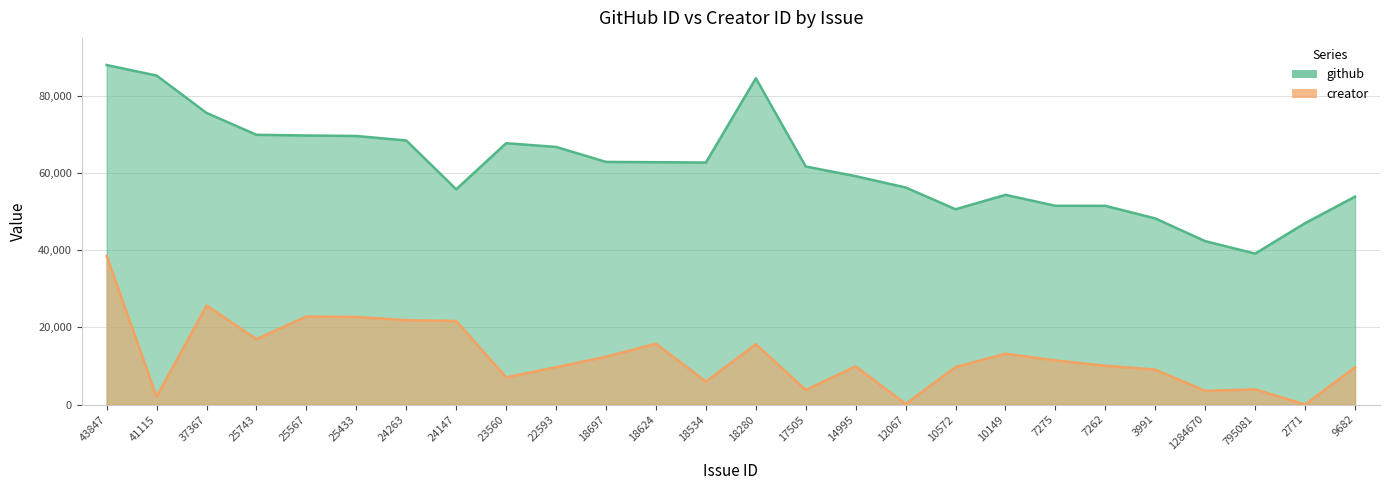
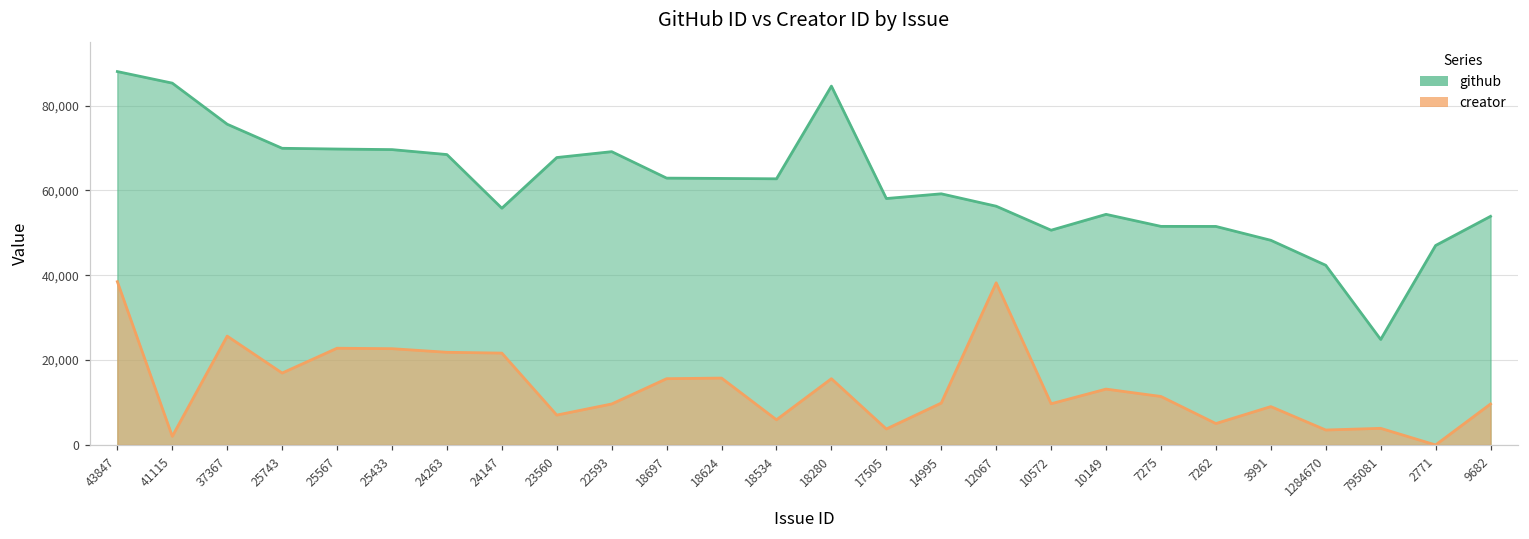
  {
    "github": {
      "43847": "88,000",
      "41115": "85,000",
      "37367": "76,000",
      "25743": "70,000",
      "25567": "70,000",
      "25433": "70,000",
      "24263": "68,000",
      "24147": "56,000",
      "23560": "68,000",
-     "22593": "67,000",
+     "22593": "69,000",
      "18697": "63,000",
      "18624": "63,000",
      "18534": "63,000",
      "18280": "85,000",
-     "17505": "62,000",
+     "17505": "58,000",
      "14995": "59,000",
      "12067": "56,000",
      "10572": "51,000",
      "10149": "54,000",
      "7275": "52,000",
      "7262": "52,000",
      "3991": "48,000",
      "1284670": "42,000",
-     "795081": "39,000",
+     "795081": "25,000",
      "2771": "47,000",
      "9682": "54,000"
    },
    "creator": {
      "43847": "38,000",
      "41115": "2,000",
      "37367": "26,000",
      "25743": "17,000",
      "25567": "23,000",
      "25433": "23,000",
      "24263": "22,000",
      "24147": "22,000",
      "23560": "7,000",
      "22593": "10,000",
-     "18697": "12,000",
+     "18697": "16,000",
      "18624": "16,000",
      "18534": "6,000",
      "18280": "16,000",
      "17505": "4,000",
      "14995": "10,000",
-     "12067": "0",
+     "12067": "38,000",
      "10572": "10,000",
      "10149": "13,000",
      "7275": "11,000",
-     "7262": "10,000",
+     "7262": "5,000",
      "3991": "9,000",
      "1284670": "4,000",
      "795081": "4,000",
      "2771": "0",
      "9682": "10,000"
    }
  }
